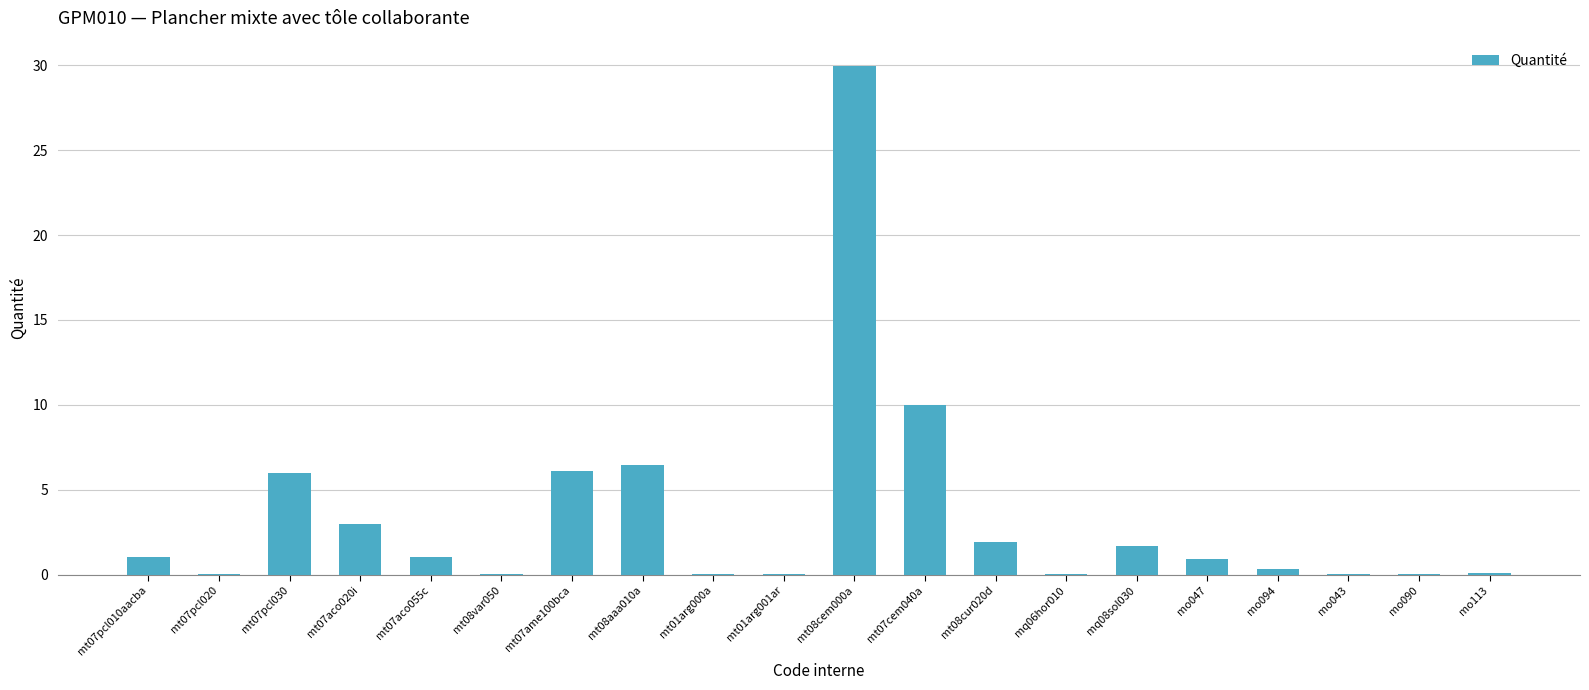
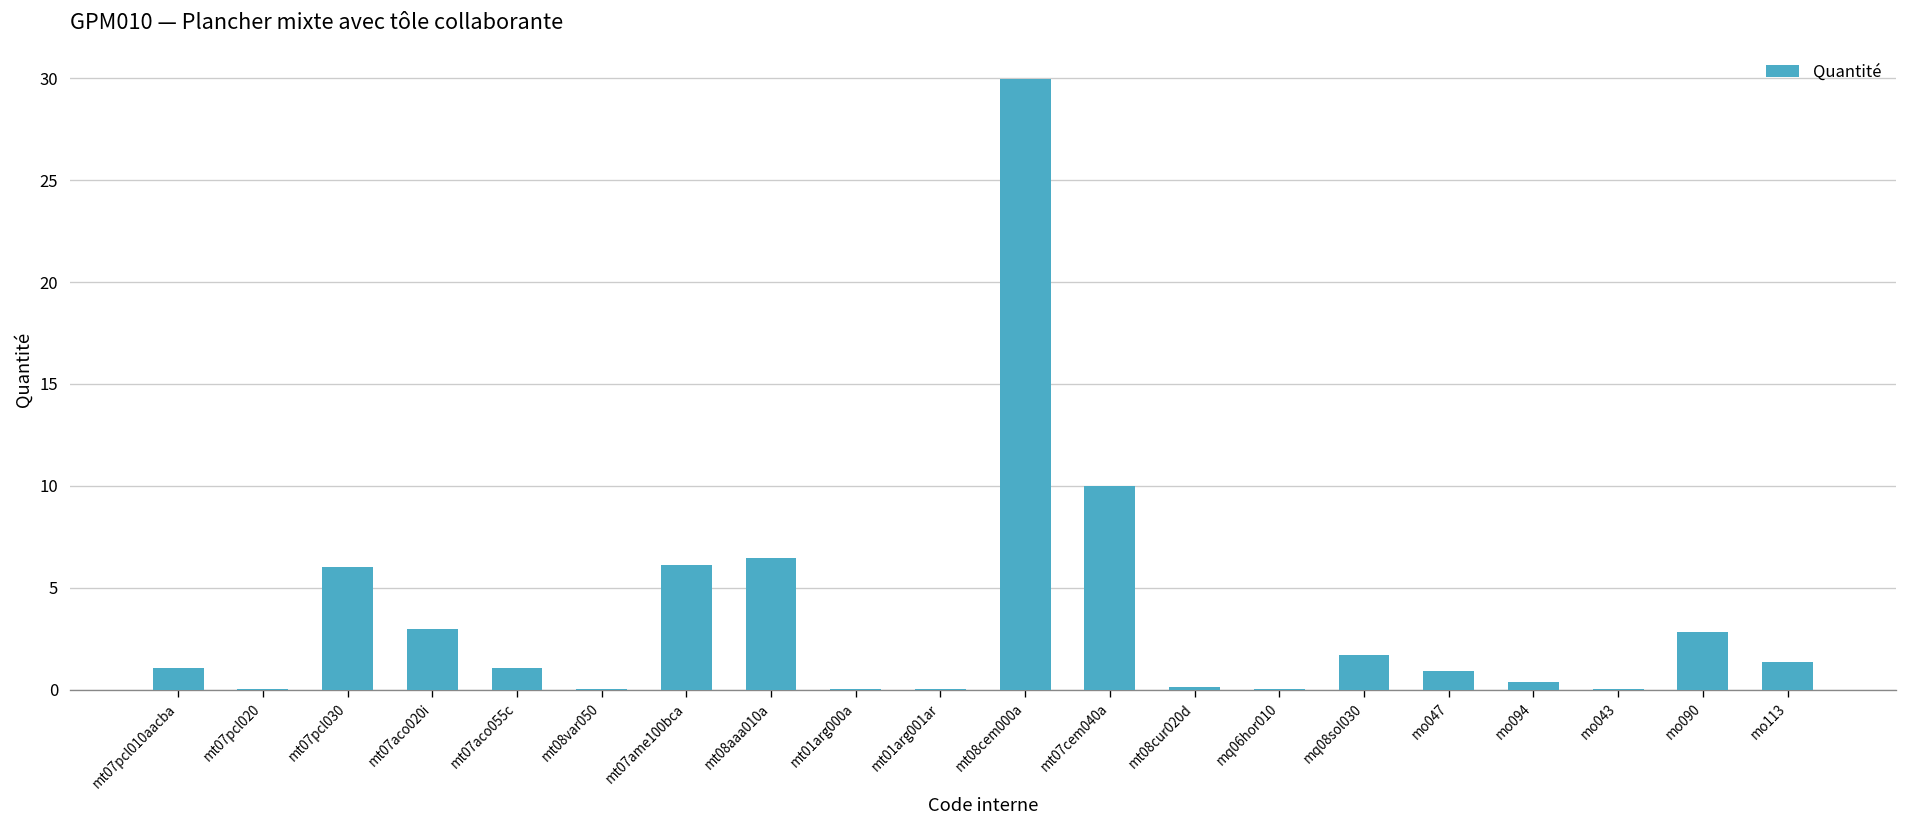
  {
    "mt07pcl010aacba": 1.1,
    "mt07pcl030": 6.0,
    "mt07aco020i": 3.0,
    "mt07aco055c": 1.1,
    "mt07ame100bca": 6.1,
    "mt08aaa010a": 6.5,
    "mt08cem000a": 29.9,
    "mt07cem040a": 10.0,
-   "mt08cur020d": 1.9,
+   "mt08cur020d": 0.2,
    "mq08sol030": 1.7,
    "mo047": 0.9,
    "mo094": 0.4,
-   "mo090": 0.0,
-   "mo113": 0.1
+   "mo090": 2.8,
+   "mo113": 1.4
  }
